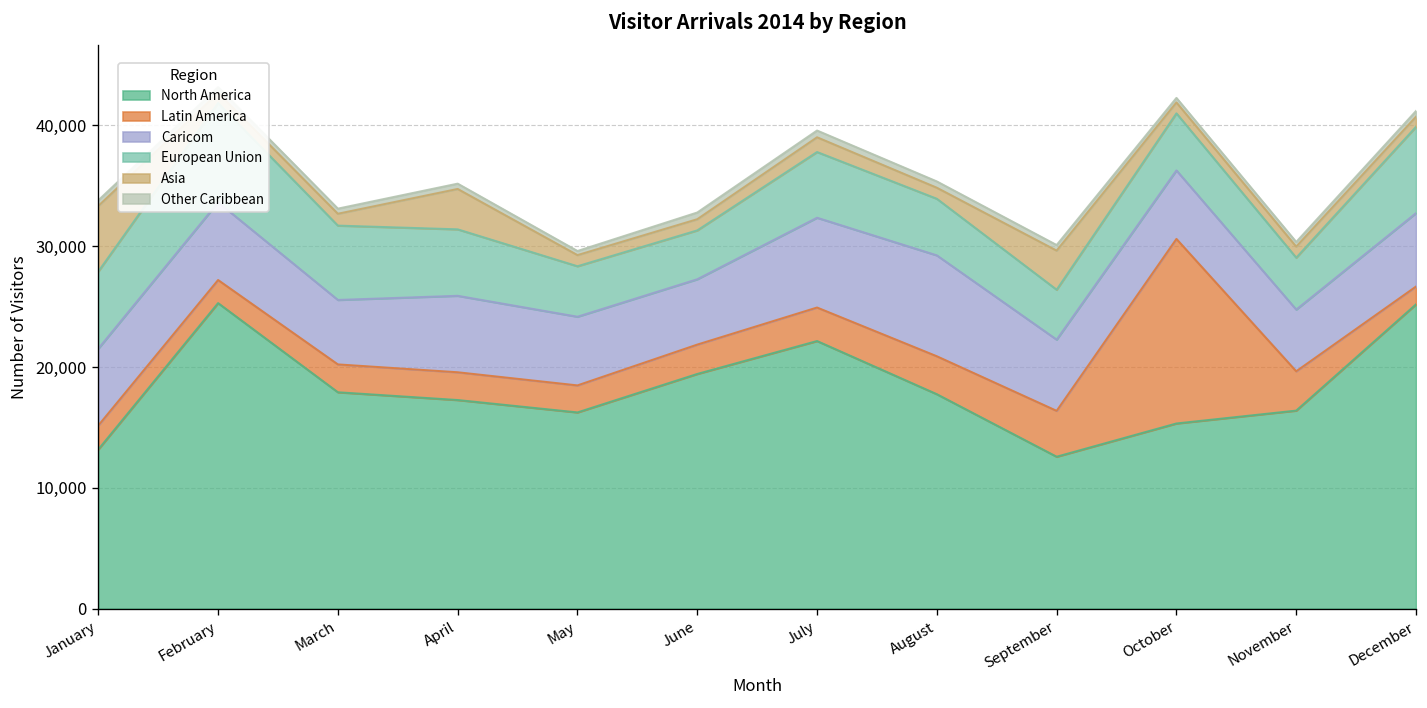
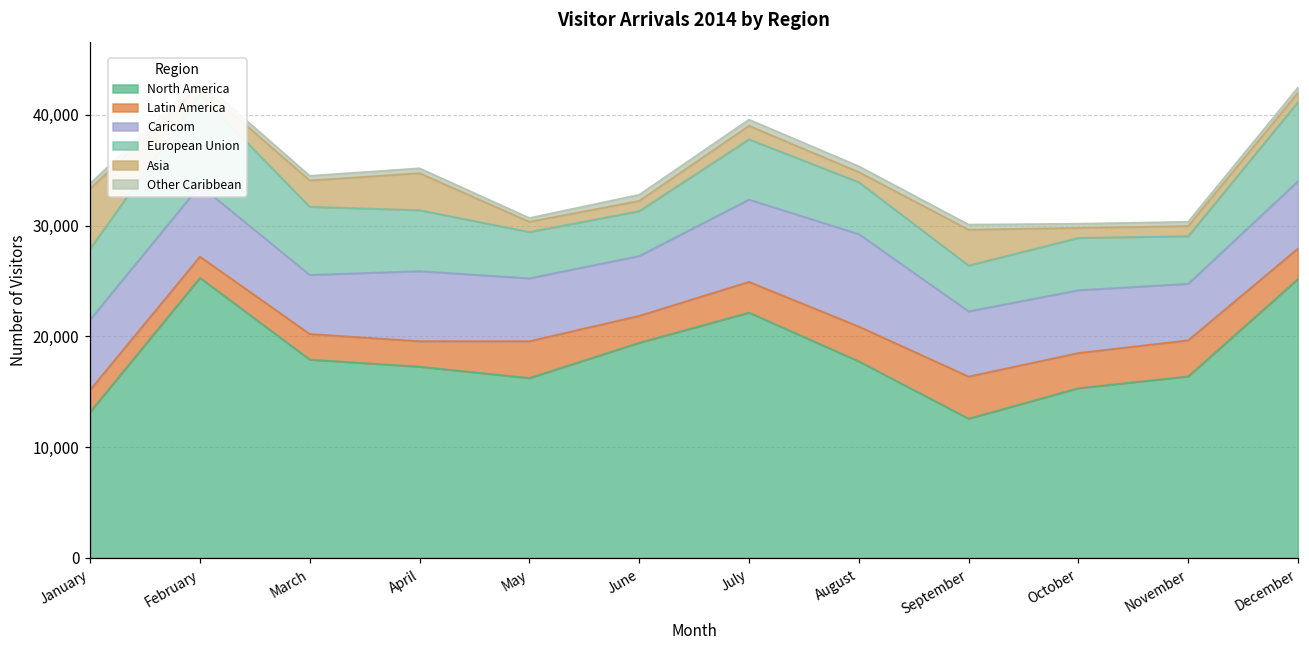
  {
    "Latin America": {
      "January": "2,000",
      "February": "1,900",
      "March": "2,300",
      "April": "2,300",
-     "May": "2,200",
+     "May": "3,300",
      "June": "2,400",
      "July": "2,800",
      "August": "3,100",
      "September": "3,800",
-     "October": "15,300",
+     "October": "3,200",
      "November": "3,300",
-     "December": "1,500"
+     "December": "2,800"
    },
    "Asia": {
      "January": "5,400",
-     "March": "1,000",
+     "March": "2,400",
      "April": "3,300",
      "May": "900",
      "June": "900",
      "July": "1,200",
      "August": "900",
      "September": "3,200",
      "October": "900",
      "November": "900",
      "December": "800"
    }
  }
